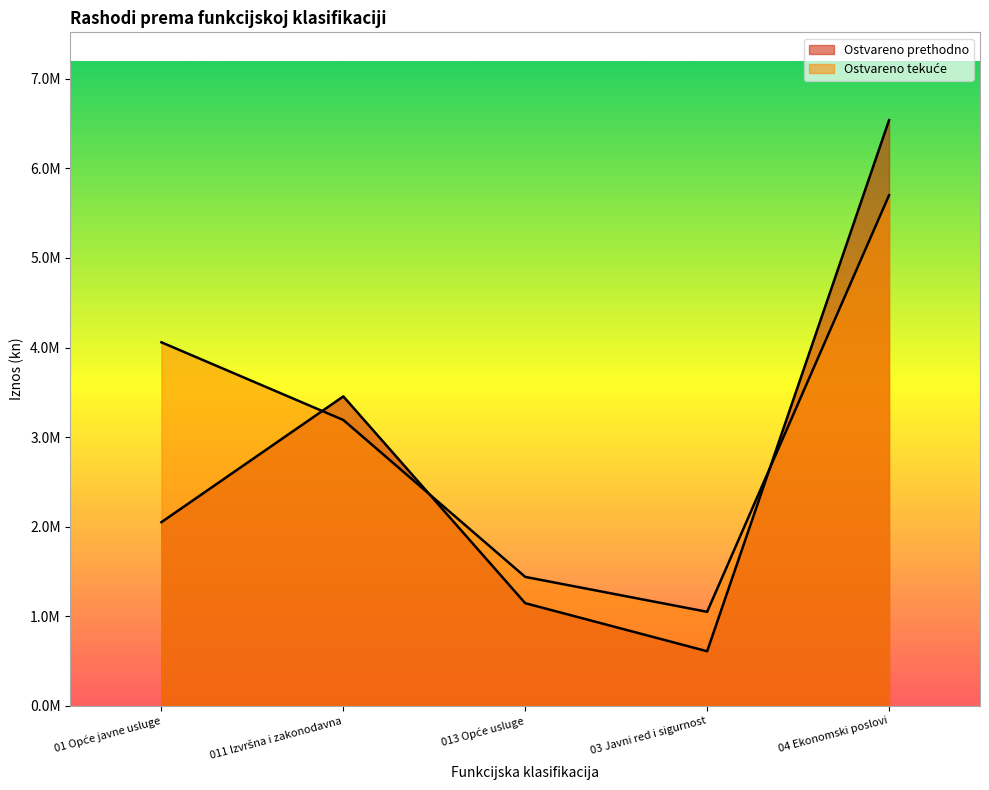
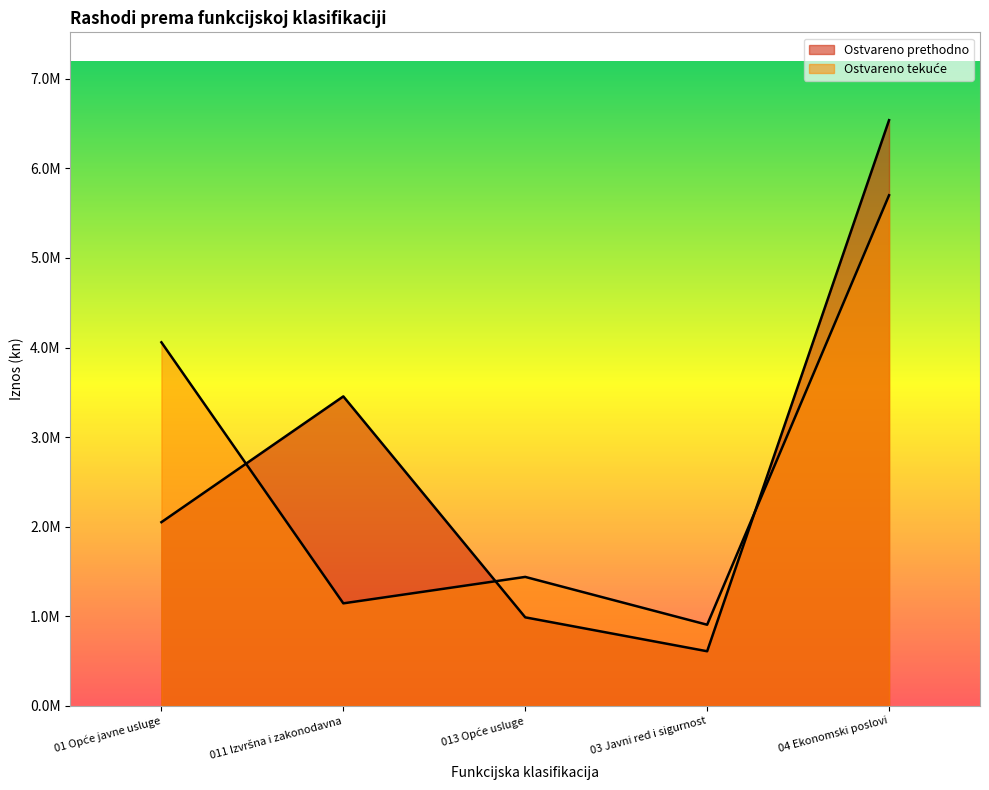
  {
    "Ostvareno prethodno": {
      "01 Opće javne usluge": 2100000,
      "011 Izvršna i zakonodavna": 3500000,
-     "013 Opće usluge": 1100000,
+     "013 Opće usluge": 1000000,
      "03 Javni red i sigurnost": 600000,
      "04 Ekonomski poslovi": 6500000
    },
    "Ostvareno tekuće": {
      "01 Opće javne usluge": 4100000,
-     "011 Izvršna i zakonodavna": 3200000,
+     "011 Izvršna i zakonodavna": 1100000,
      "013 Opće usluge": 1400000,
-     "03 Javni red i sigurnost": 1000000,
+     "03 Javni red i sigurnost": 900000,
      "04 Ekonomski poslovi": 5700000
    }
  }
